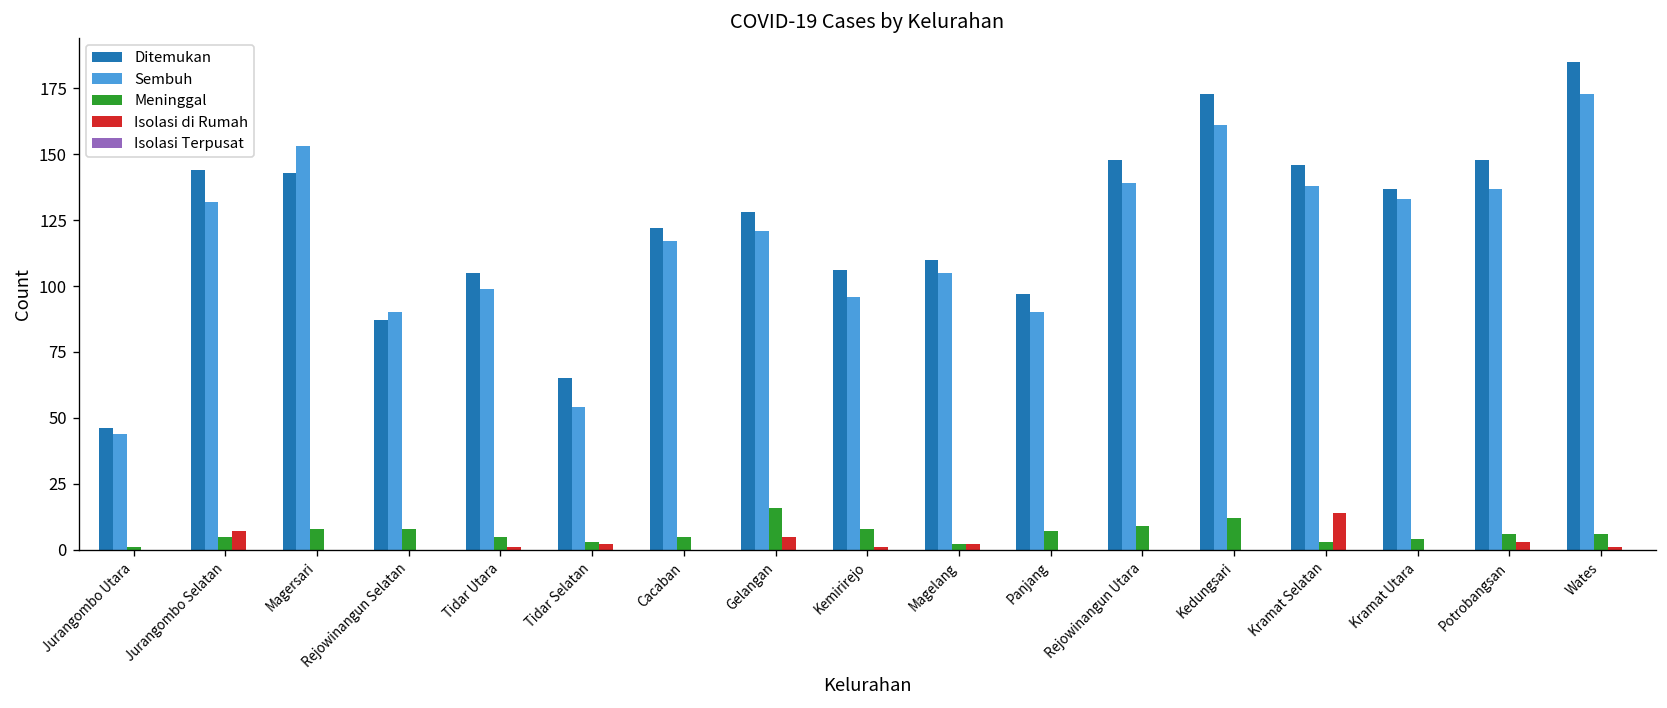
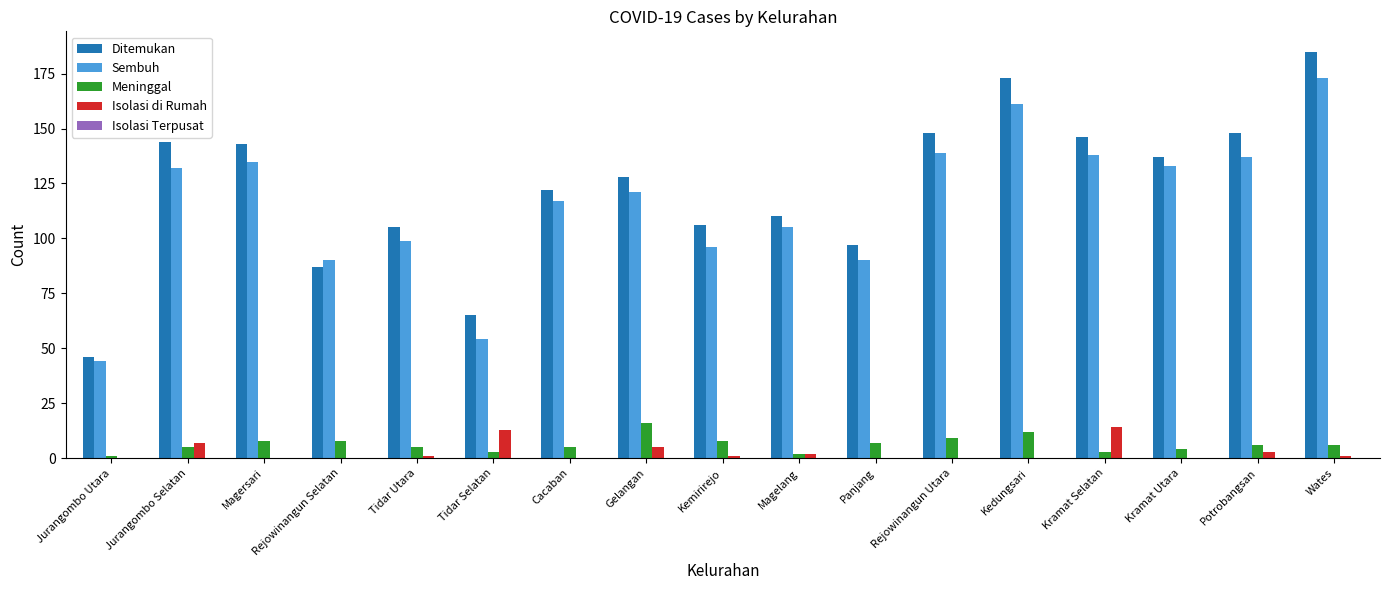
  {
    "Ditemukan": {
      "Jurangombo Utara": 46,
      "Jurangombo Selatan": 144,
      "Magersari": 143,
      "Rejowinangun Selatan": 87,
      "Tidar Utara": 105,
      "Tidar Selatan": 65,
      "Cacaban": 122,
      "Gelangan": 128,
      "Kemirirejo": 106,
      "Magelang": 110,
      "Panjang": 97,
      "Rejowinangun Utara": 148,
      "Kedungsari": 173,
      "Kramat Selatan": 146,
      "Kramat Utara": 137,
      "Potrobangsan": 148,
      "Wates": 185
    },
    "Sembuh": {
      "Jurangombo Utara": 44,
      "Jurangombo Selatan": 132,
-     "Magersari": 153,
+     "Magersari": 135,
      "Rejowinangun Selatan": 90,
      "Tidar Utara": 99,
      "Tidar Selatan": 54,
      "Cacaban": 117,
      "Gelangan": 121,
      "Kemirirejo": 96,
      "Magelang": 105,
      "Panjang": 90,
      "Rejowinangun Utara": 139,
      "Kedungsari": 161,
      "Kramat Selatan": 138,
      "Kramat Utara": 133,
      "Potrobangsan": 137,
      "Wates": 173
    },
    "Meninggal": {
      "Jurangombo Selatan": 5,
      "Magersari": 8,
      "Rejowinangun Selatan": 8,
      "Tidar Utara": 5,
      "Tidar Selatan": 3,
      "Cacaban": 5,
      "Gelangan": 16,
      "Kemirirejo": 8,
      "Magelang": 2,
      "Panjang": 7,
      "Rejowinangun Utara": 9,
      "Kedungsari": 12,
      "Kramat Selatan": 3,
      "Kramat Utara": 4,
      "Potrobangsan": 6,
      "Wates": 6
    },
    "Isolasi di Rumah": {
      "Jurangombo Utara": 0,
      "Jurangombo Selatan": 7,
      "Magersari": 0,
      "Rejowinangun Selatan": 0,
-     "Tidar Selatan": 2,
+     "Tidar Selatan": 13,
      "Cacaban": 0,
      "Gelangan": 5,
      "Magelang": 2,
      "Panjang": 0,
      "Rejowinangun Utara": 0,
      "Kedungsari": 0,
      "Kramat Selatan": 14,
      "Kramat Utara": 0,
      "Potrobangsan": 3
    },
    "Isolasi Terpusat": {
      "Jurangombo Utara": 0,
      "Jurangombo Selatan": 0,
      "Magersari": 0,
      "Rejowinangun Selatan": 0,
      "Tidar Utara": 0,
      "Tidar Selatan": 0,
      "Cacaban": 0,
      "Gelangan": 0,
      "Kemirirejo": 0,
      "Magelang": 0,
      "Panjang": 0,
      "Rejowinangun Utara": 0,
      "Kedungsari": 0,
      "Kramat Selatan": 0,
      "Kramat Utara": 0,
      "Potrobangsan": 0,
      "Wates": 0
    }
  }
